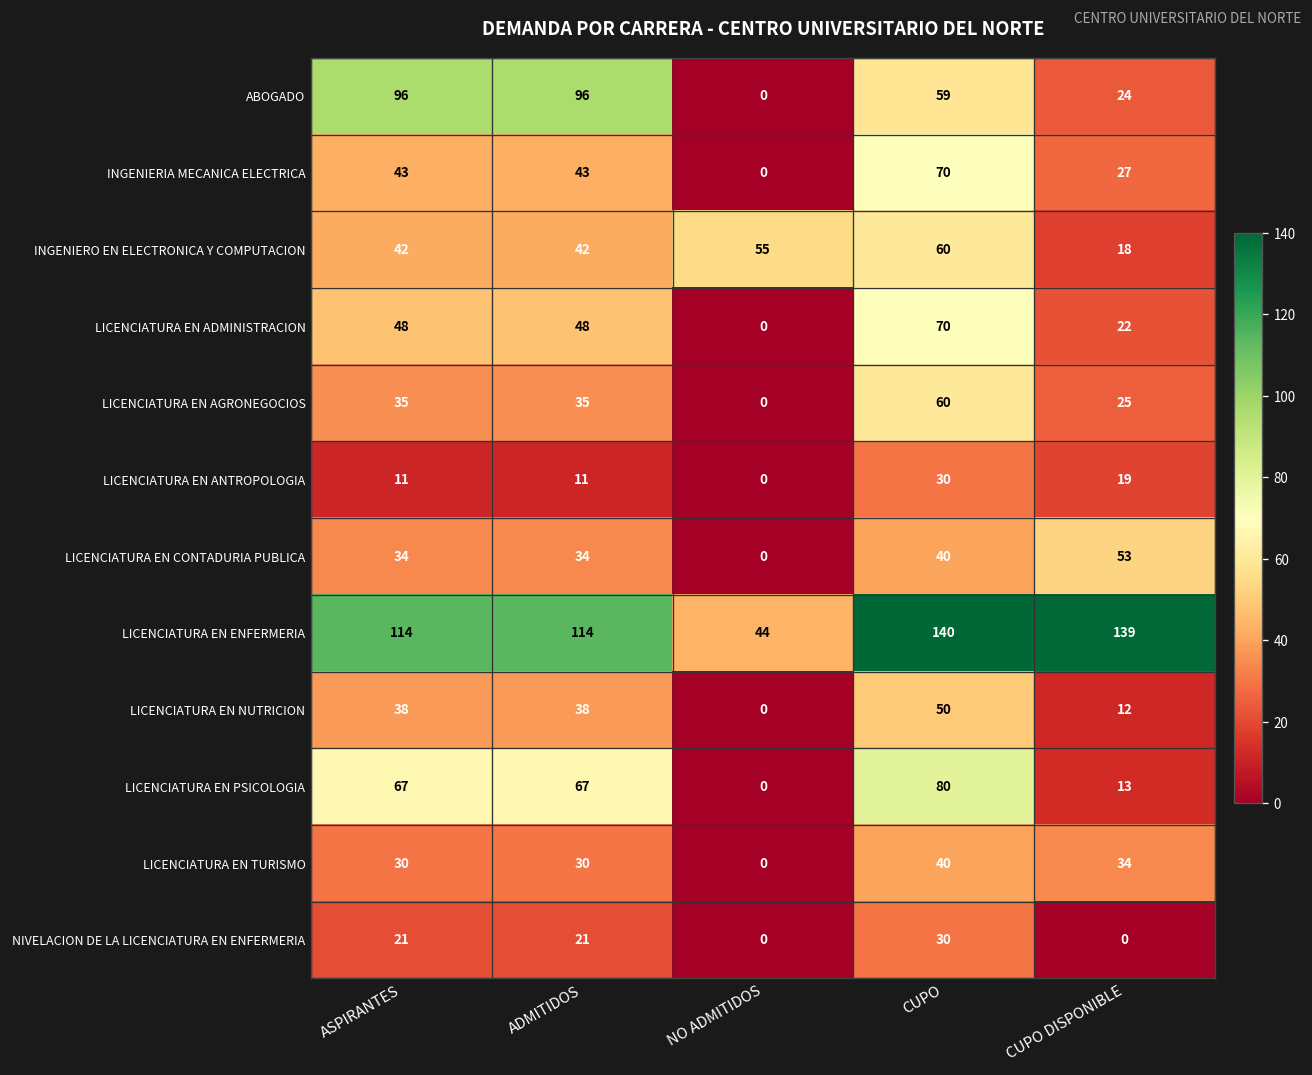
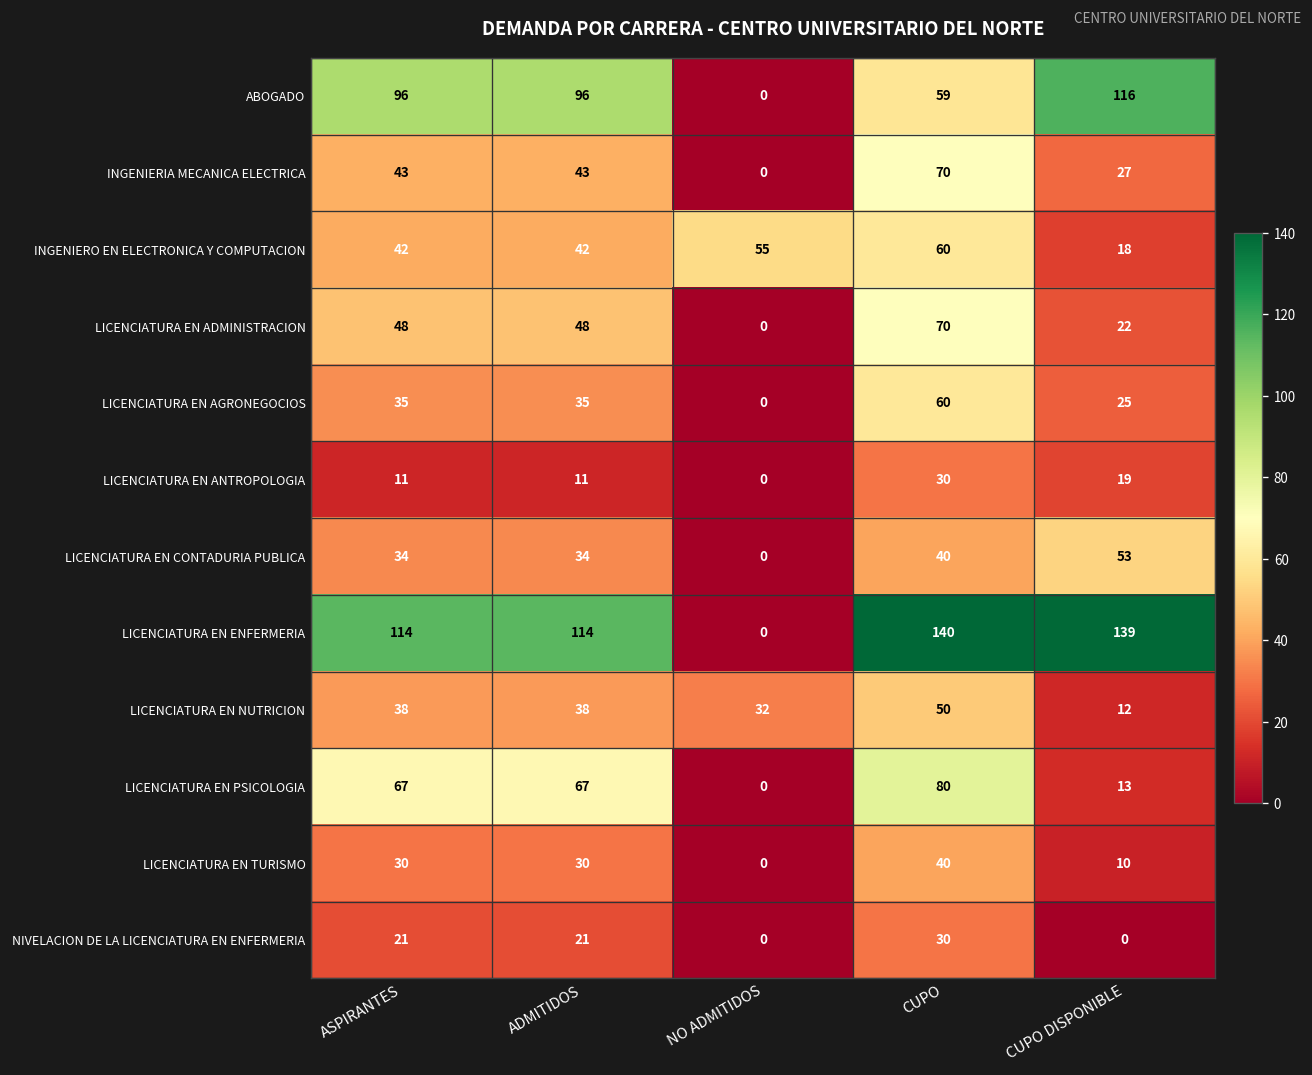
  {
    "ABOGADO": {
      "ASPIRANTES": 96,
      "ADMITIDOS": 96,
      "NO ADMITIDOS": 0,
      "CUPO": 59,
-     "CUPO DISPONIBLE": 24
+     "CUPO DISPONIBLE": 116
    },
    "INGENIERIA MECANICA ELECTRICA": {
      "ASPIRANTES": 43,
      "ADMITIDOS": 43,
      "NO ADMITIDOS": 0,
      "CUPO": 70,
      "CUPO DISPONIBLE": 27
    },
    "INGENIERO EN ELECTRONICA Y COMPUTACION": {
      "ASPIRANTES": 42,
      "ADMITIDOS": 42,
      "NO ADMITIDOS": 55,
      "CUPO": 60,
      "CUPO DISPONIBLE": 18
    },
    "LICENCIATURA EN ADMINISTRACION": {
      "ASPIRANTES": 48,
      "ADMITIDOS": 48,
      "NO ADMITIDOS": 0,
      "CUPO": 70,
      "CUPO DISPONIBLE": 22
    },
    "LICENCIATURA EN AGRONEGOCIOS": {
      "ASPIRANTES": 35,
      "ADMITIDOS": 35,
      "NO ADMITIDOS": 0,
      "CUPO": 60,
      "CUPO DISPONIBLE": 25
    },
    "LICENCIATURA EN ANTROPOLOGIA": {
      "ASPIRANTES": 11,
      "ADMITIDOS": 11,
      "NO ADMITIDOS": 0,
      "CUPO": 30,
      "CUPO DISPONIBLE": 19
    },
    "LICENCIATURA EN CONTADURIA PUBLICA": {
      "ASPIRANTES": 34,
      "ADMITIDOS": 34,
      "NO ADMITIDOS": 0,
      "CUPO": 40,
      "CUPO DISPONIBLE": 53
    },
    "LICENCIATURA EN ENFERMERIA": {
      "ASPIRANTES": 114,
      "ADMITIDOS": 114,
-     "NO ADMITIDOS": 44,
+     "NO ADMITIDOS": 0,
      "CUPO": 140,
      "CUPO DISPONIBLE": 139
    },
    "LICENCIATURA EN NUTRICION": {
      "ASPIRANTES": 38,
      "ADMITIDOS": 38,
-     "NO ADMITIDOS": 0,
+     "NO ADMITIDOS": 32,
      "CUPO": 50,
      "CUPO DISPONIBLE": 12
    },
    "LICENCIATURA EN PSICOLOGIA": {
      "ASPIRANTES": 67,
      "ADMITIDOS": 67,
      "NO ADMITIDOS": 0,
      "CUPO": 80,
      "CUPO DISPONIBLE": 13
    },
    "LICENCIATURA EN TURISMO": {
      "ASPIRANTES": 30,
      "ADMITIDOS": 30,
      "NO ADMITIDOS": 0,
      "CUPO": 40,
-     "CUPO DISPONIBLE": 34
+     "CUPO DISPONIBLE": 10
    },
    "NIVELACION DE LA LICENCIATURA EN ENFERMERIA": {
      "ASPIRANTES": 21,
      "ADMITIDOS": 21,
      "NO ADMITIDOS": 0,
      "CUPO": 30,
      "CUPO DISPONIBLE": 0
    }
  }
